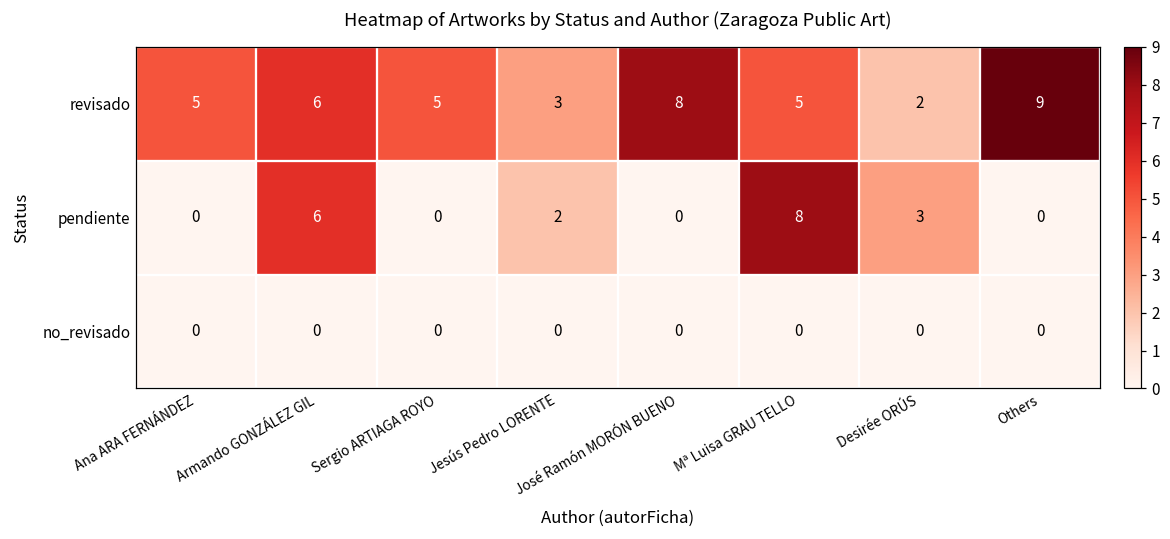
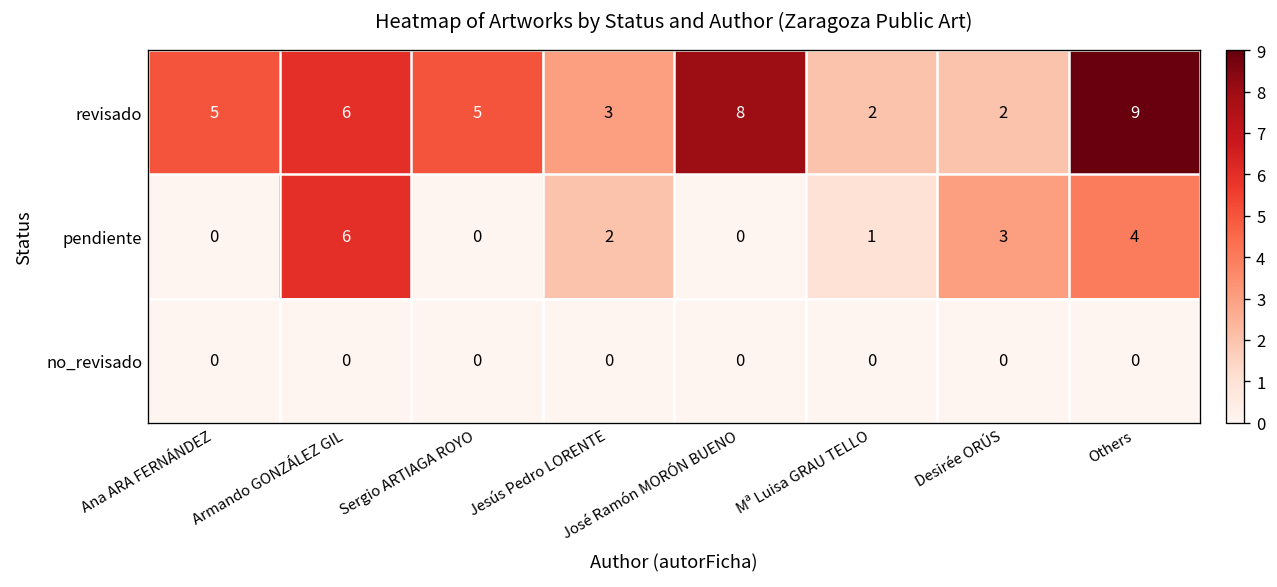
  {
    "revisado": {
      "Ana ARA FERNÁNDEZ": 5,
      "Armando GONZÁLEZ GIL": 6,
      "Sergio ARTIAGA ROYO": 5,
      "Jesús Pedro LORENTE": 3,
      "José Ramón MORÓN BUENO": 8,
-     "Mª Luisa GRAU TELLO": 5,
+     "Mª Luisa GRAU TELLO": 2,
      "Desirée ORÚS": 2,
      "Others": 9
    },
    "pendiente": {
      "Ana ARA FERNÁNDEZ": 0,
      "Armando GONZÁLEZ GIL": 6,
      "Sergio ARTIAGA ROYO": 0,
      "Jesús Pedro LORENTE": 2,
      "José Ramón MORÓN BUENO": 0,
-     "Mª Luisa GRAU TELLO": 8,
+     "Mª Luisa GRAU TELLO": 1,
      "Desirée ORÚS": 3,
-     "Others": 0
+     "Others": 4
    },
    "no_revisado": {
      "Ana ARA FERNÁNDEZ": 0,
      "Armando GONZÁLEZ GIL": 0,
      "Sergio ARTIAGA ROYO": 0,
      "Jesús Pedro LORENTE": 0,
      "José Ramón MORÓN BUENO": 0,
      "Mª Luisa GRAU TELLO": 0,
      "Desirée ORÚS": 0,
      "Others": 0
    }
  }
